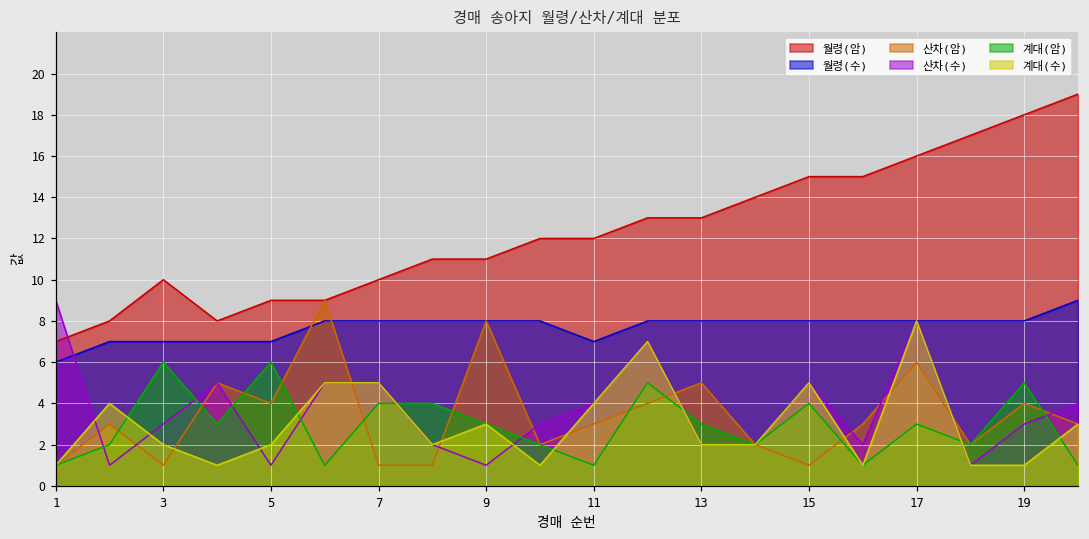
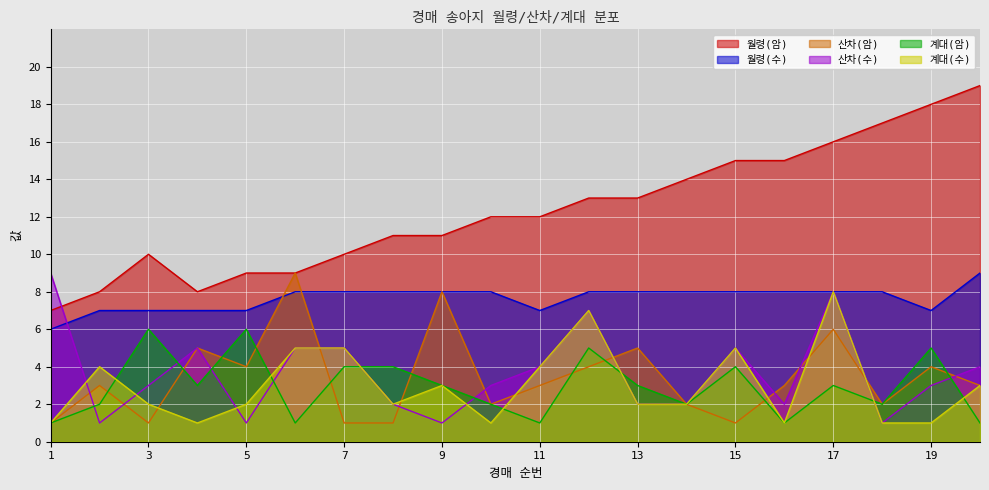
  {
    "월령(암)": {
      "1": 7,
      "3": 10,
      "5": 9,
      "7": 10,
      "9": 11,
      "11": 12,
      "13": 13,
      "15": 15,
      "17": 16,
      "19": 18
    },
    "월령(수)": {
      "1": 6,
      "3": 7,
      "5": 7,
      "7": 8,
      "11": 7,
      "13": 8,
      "15": 8,
-     "19": 8
+     "19": 7
    },
    "산차(암)": {
      "3": 1,
      "5": 4,
      "7": 1,
      "11": 3,
      "13": 5,
      "15": 1,
      "17": 6,
      "19": 4
    },
    "산차(수)": {
      "1": 9,
      "3": 3,
      "5": 1,
      "9": 1,
      "19": 3
    },
    "계대(암)": {
      "3": 6,
      "5": 6,
      "7": 4,
      "11": 1,
      "13": 3,
      "15": 4,
      "17": 3,
      "19": 5
    },
    "계대(수)": {
      "3": 2,
      "5": 2,
      "19": 1
    }
  }
